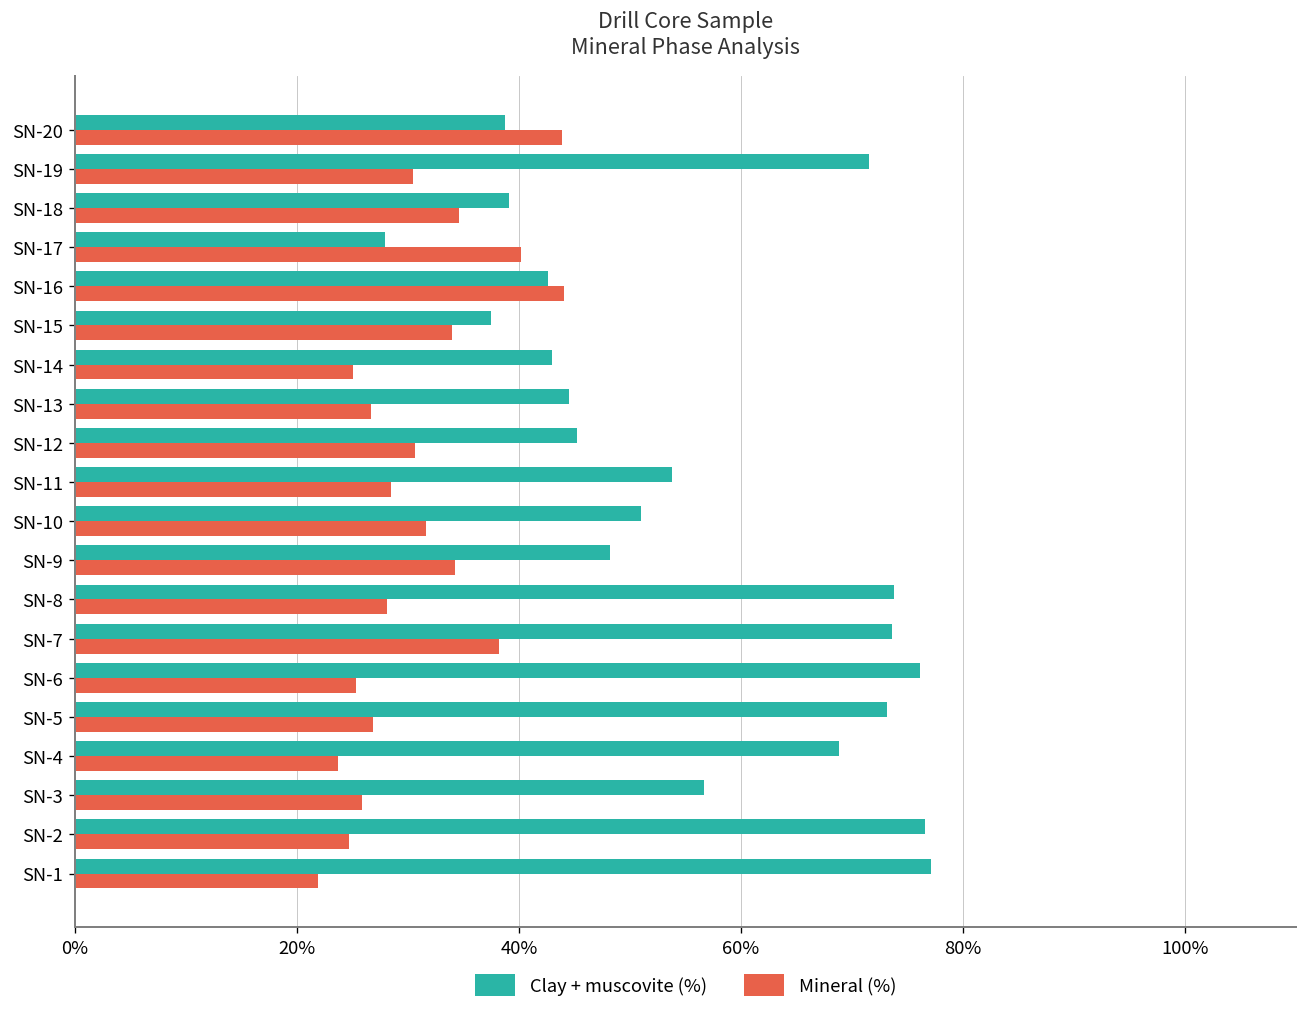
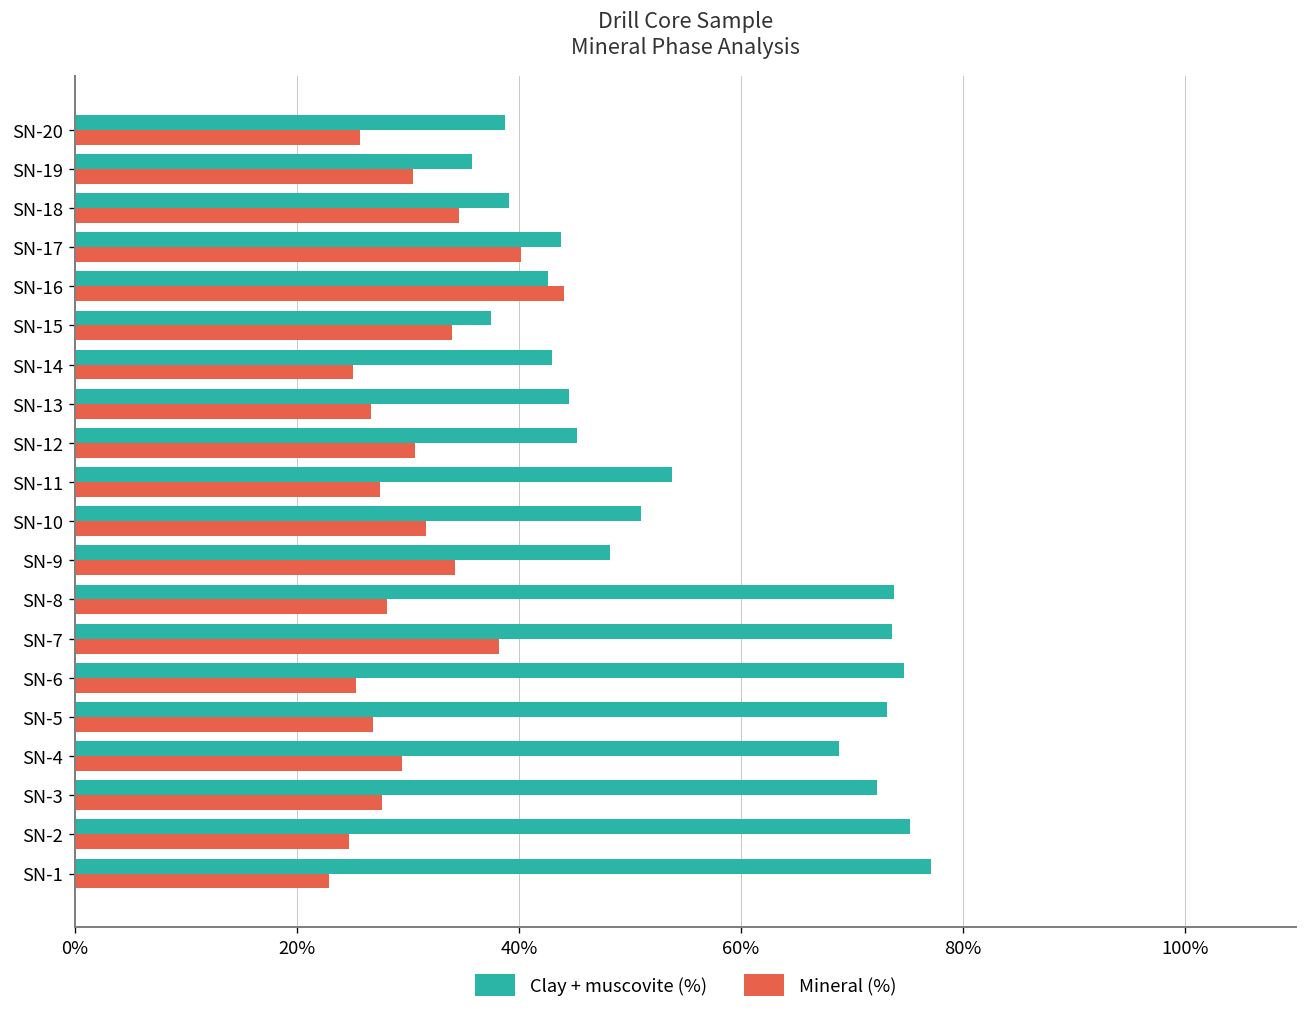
  {
    "Clay + muscovite (%)": {
      "SN-20": "39%",
-     "SN-19": "72%",
+     "SN-19": "36%",
      "SN-18": "39%",
-     "SN-17": "28%",
+     "SN-17": "44%",
      "SN-16": "43%",
      "SN-15": "37%",
      "SN-14": "43%",
      "SN-13": "44%",
      "SN-12": "45%",
      "SN-11": "54%",
      "SN-10": "51%",
      "SN-9": "48%",
      "SN-8": "74%",
      "SN-7": "74%",
-     "SN-6": "76%",
+     "SN-6": "75%",
      "SN-5": "73%",
      "SN-4": "69%",
-     "SN-3": "57%",
-     "SN-2": "77%",
+     "SN-3": "72%",
+     "SN-2": "75%",
      "SN-1": "77%"
    },
    "Mineral (%)": {
-     "SN-20": "44%",
+     "SN-20": "26%",
      "SN-19": "30%",
      "SN-18": "35%",
      "SN-17": "40%",
      "SN-16": "44%",
      "SN-15": "34%",
      "SN-14": "25%",
      "SN-13": "27%",
      "SN-12": "31%",
-     "SN-11": "29%",
+     "SN-11": "28%",
      "SN-10": "32%",
      "SN-9": "34%",
      "SN-8": "28%",
      "SN-7": "38%",
      "SN-6": "25%",
      "SN-5": "27%",
-     "SN-4": "24%",
-     "SN-3": "26%",
+     "SN-4": "29%",
+     "SN-3": "28%",
      "SN-2": "25%",
-     "SN-1": "22%"
+     "SN-1": "23%"
    }
  }
